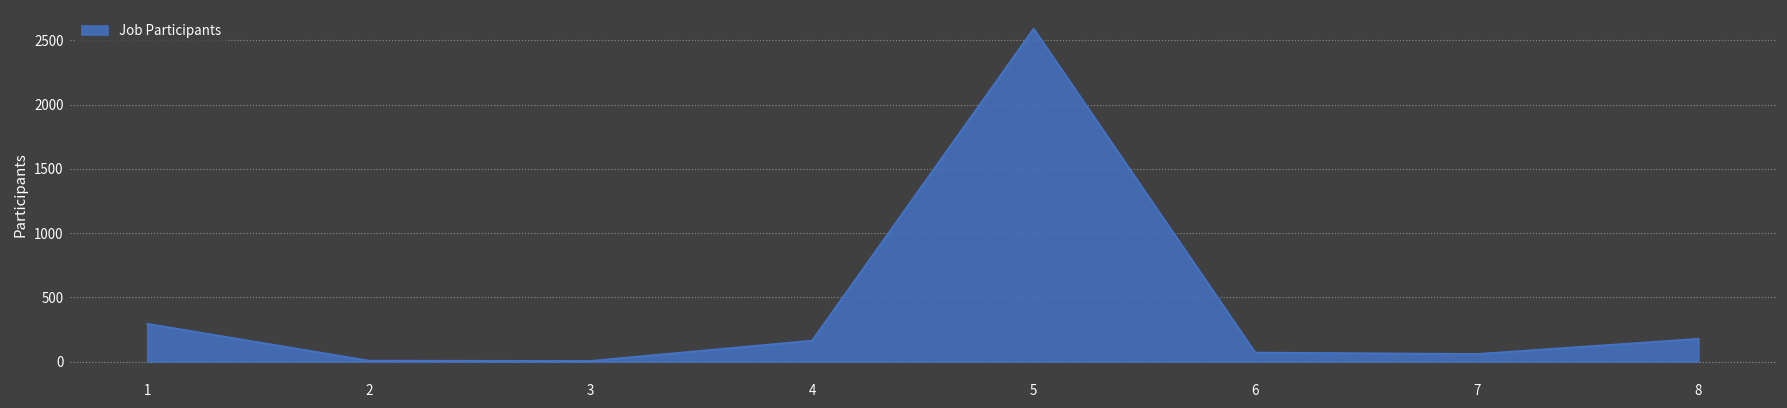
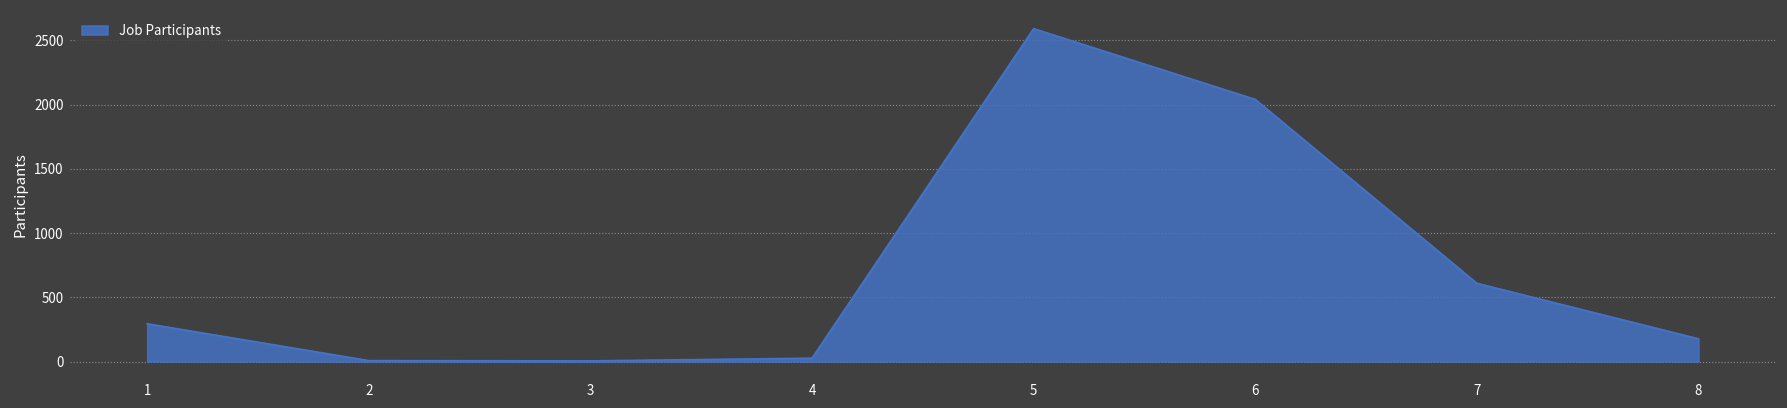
  {
    "1": 290,
    "2": 10,
    "3": 10,
-   "4": 160,
+   "4": 30,
    "5": 2590,
-   "6": 70,
-   "7": 60,
+   "6": 2040,
+   "7": 610,
    "8": 180
  }
